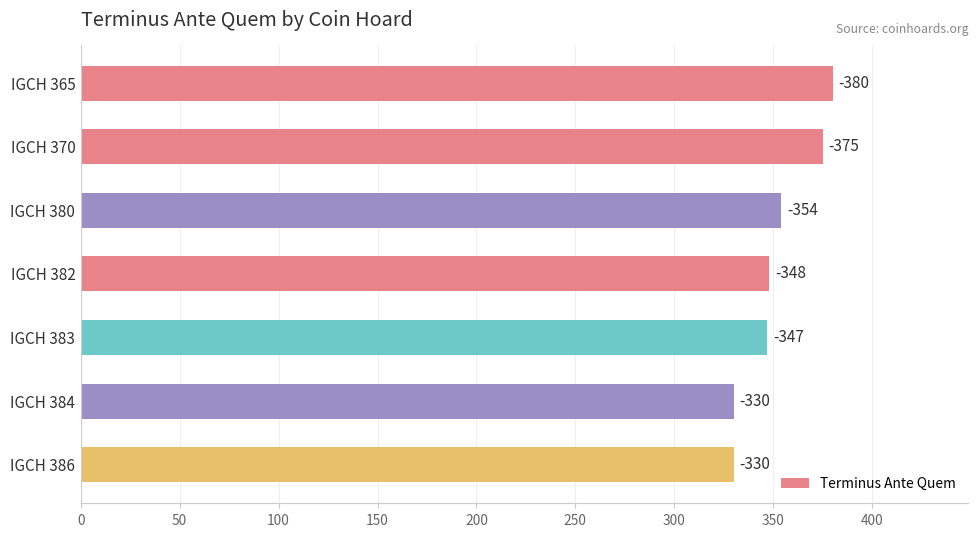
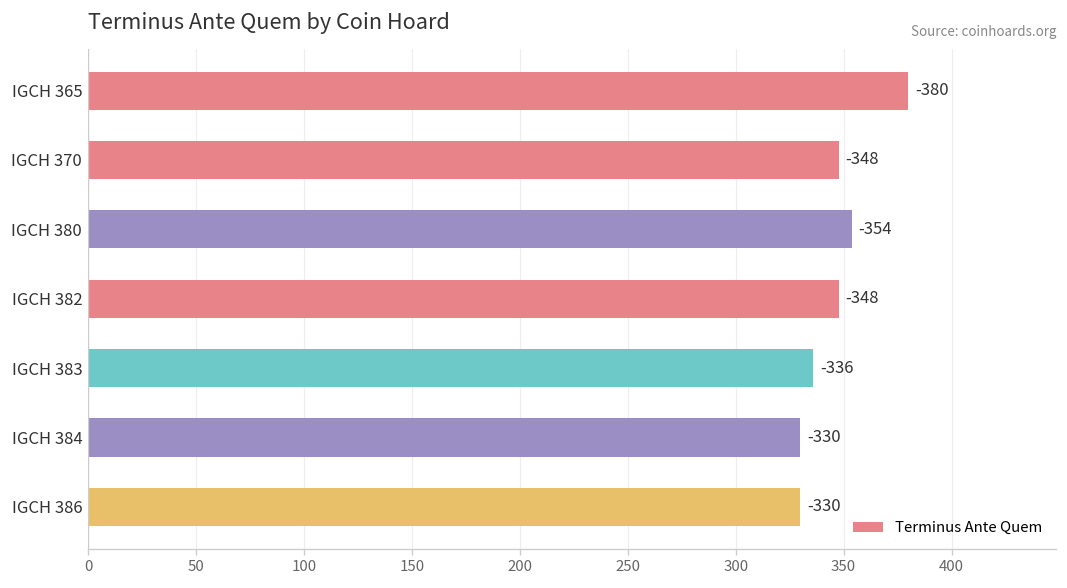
  {
-   "IGCH 370": -375,
-   "IGCH 383": -347
+   "IGCH 370": -348,
+   "IGCH 383": -336
  }
